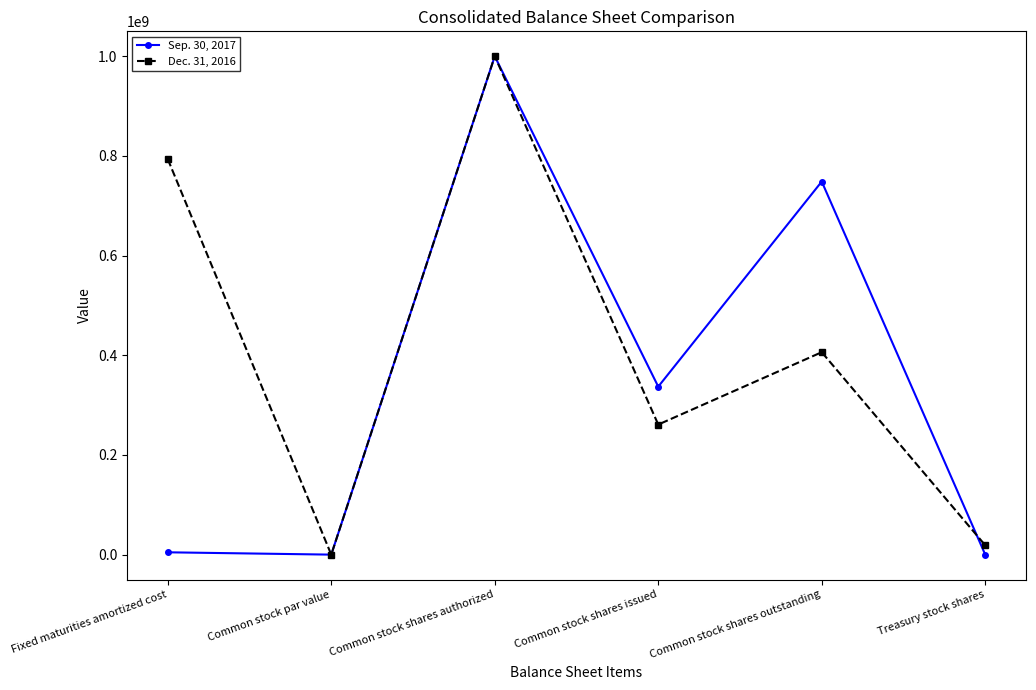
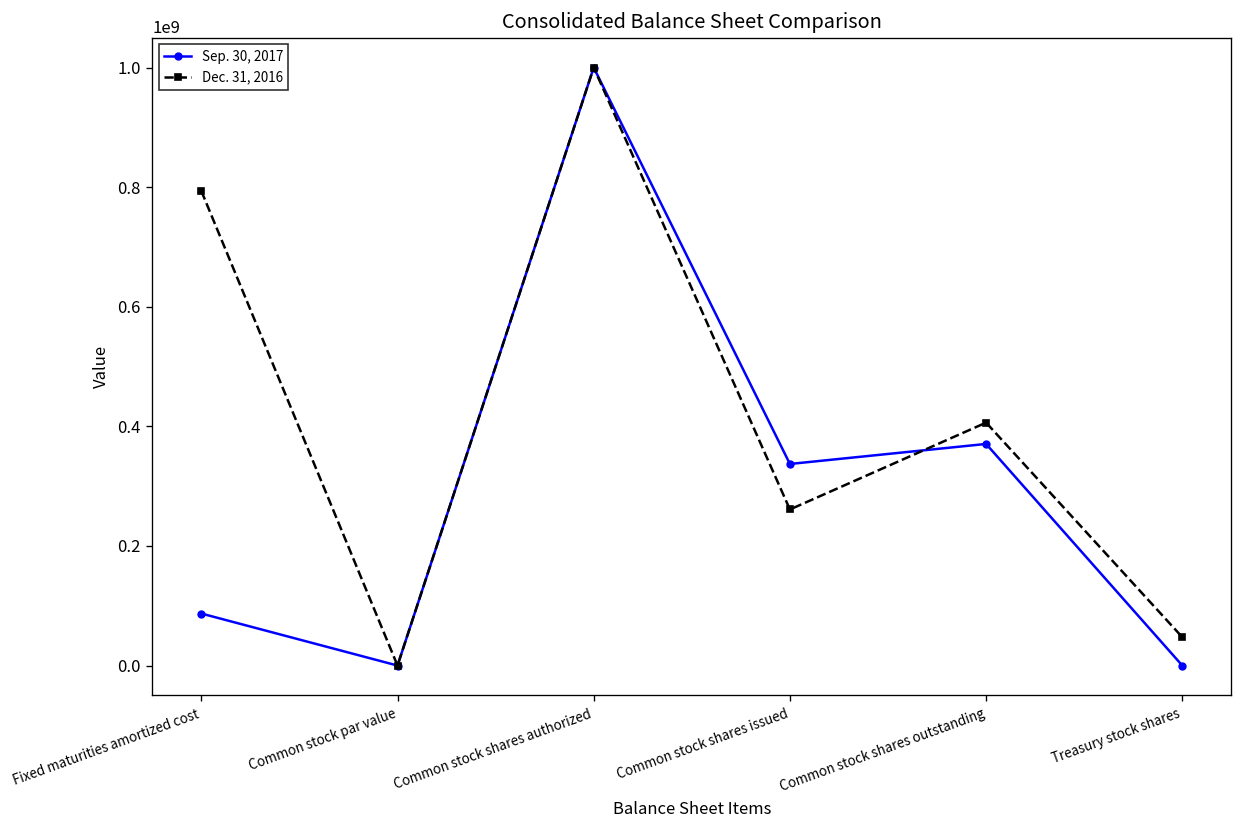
  {
    "Sep. 30, 2017": {
-     "Fixed maturities amortized cost": 0,
+     "Fixed maturities amortized cost": 90000000,
      "Common stock shares issued": 340000000,
-     "Common stock shares outstanding": 750000000,
+     "Common stock shares outstanding": 370000000,
      "Treasury stock shares": 0
    },
    "Dec. 31, 2016": {
      "Fixed maturities amortized cost": 790000000,
      "Common stock shares issued": 260000000,
      "Common stock shares outstanding": 410000000,
-     "Treasury stock shares": 20000000
+     "Treasury stock shares": 50000000
    }
  }
